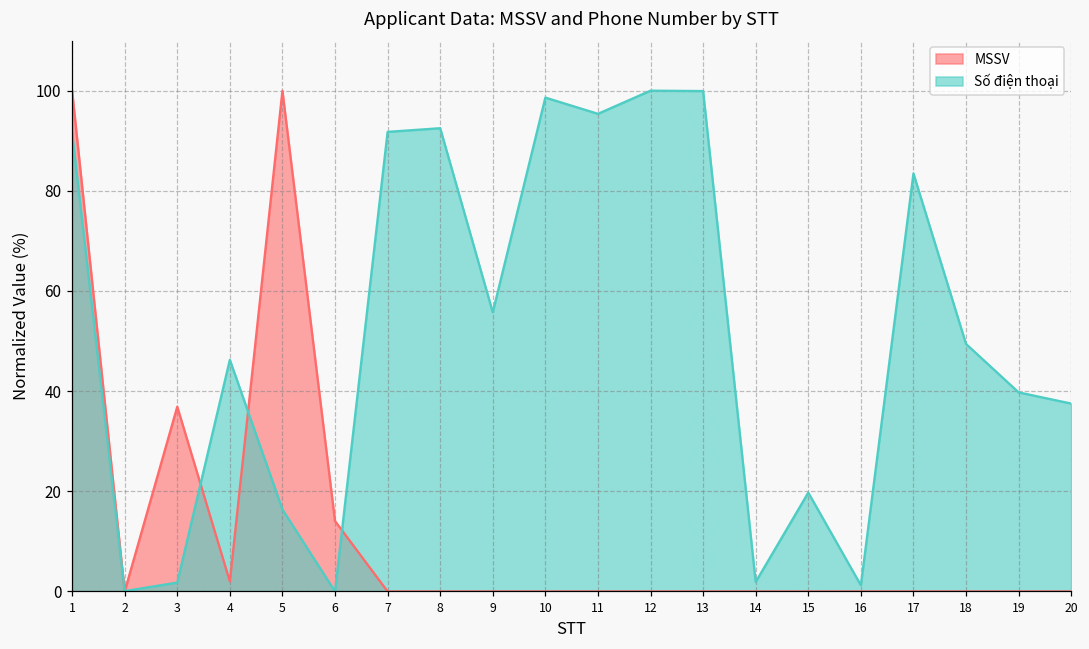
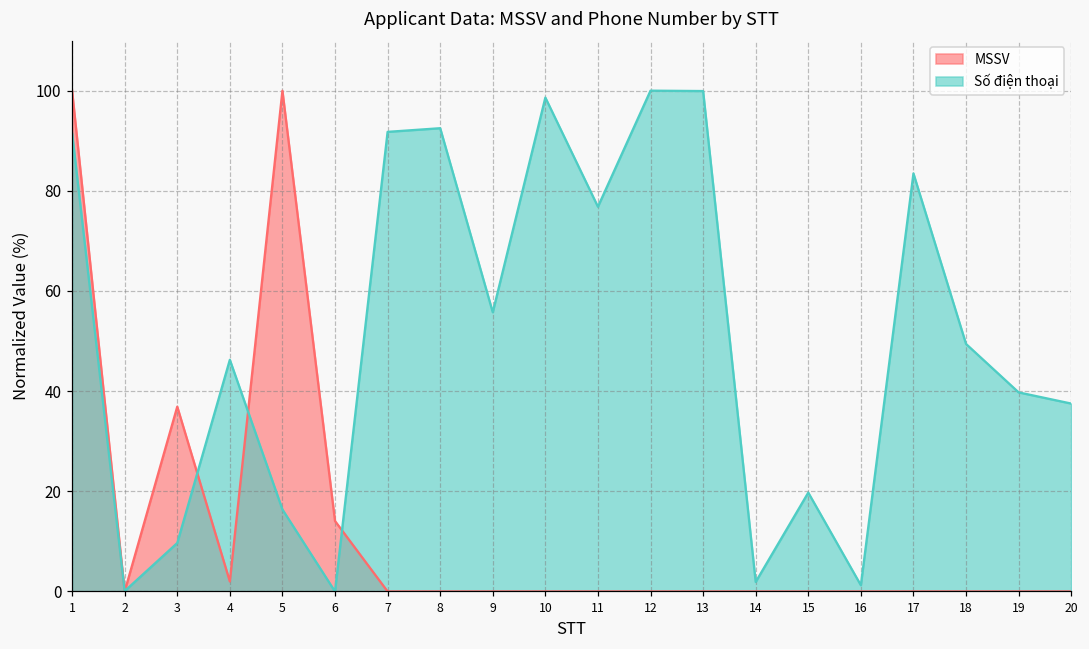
  {
    "MSSV": {
      "1": 100,
      "3": 37,
      "4": 2,
      "5": 100,
      "6": 14,
      "7": 0,
      "8": 0,
      "9": 0,
      "10": 0,
      "11": 0,
      "12": 0,
      "13": 0,
      "14": 0,
      "15": 0,
      "16": 0,
      "17": 0,
      "18": 0,
      "19": 0,
      "20": 0
    },
    "Số điện thoại": {
      "1": 92,
-     "3": 2,
+     "3": 10,
      "4": 46,
      "5": 16,
      "6": 0,
      "7": 92,
      "8": 93,
      "9": 56,
      "10": 99,
-     "11": 95,
+     "11": 77,
      "12": 100,
      "13": 100,
      "14": 2,
      "15": 20,
      "16": 1,
      "17": 83,
      "18": 49,
      "19": 40,
      "20": 38
    }
  }
